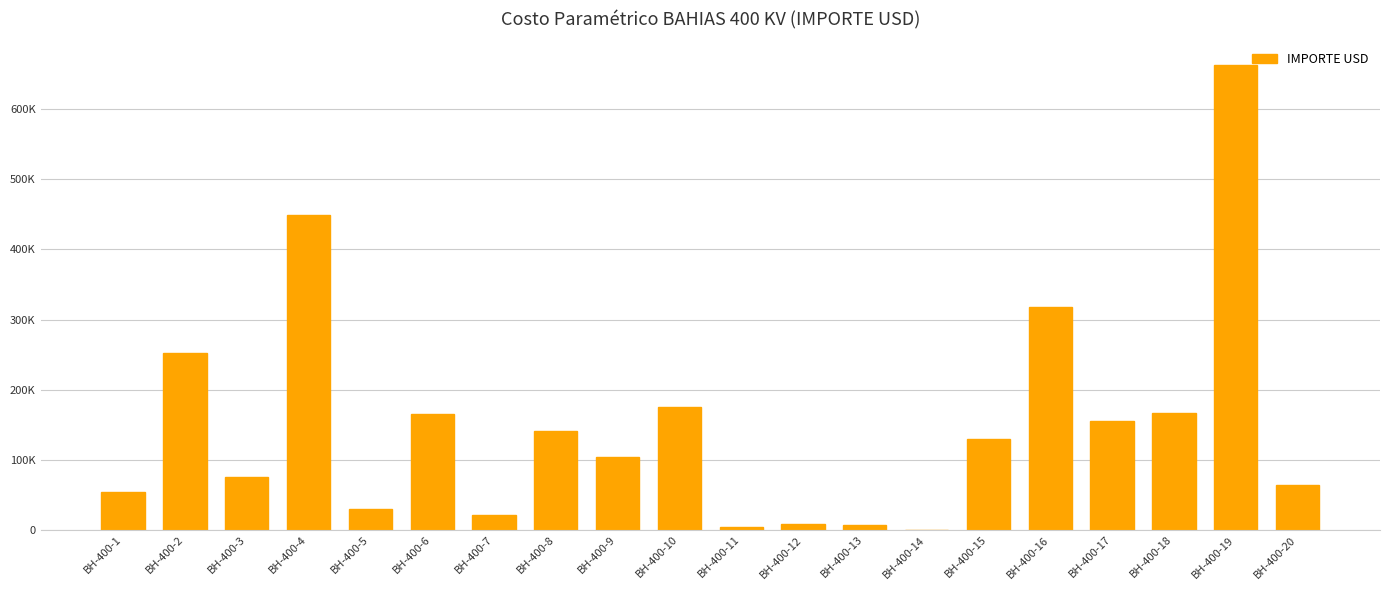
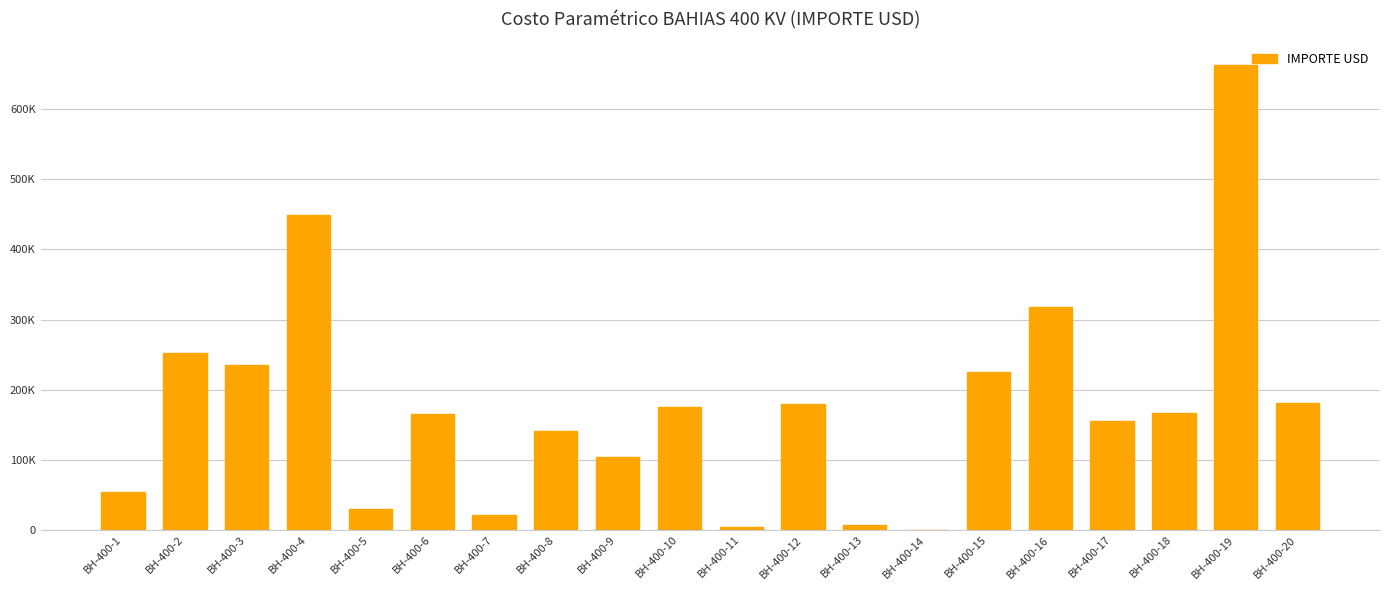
  {
    "BH-400-1": 50000,
    "BH-400-2": 250000,
-   "BH-400-3": 80000,
+   "BH-400-3": 240000,
    "BH-400-4": 450000,
    "BH-400-5": 30000,
    "BH-400-6": 170000,
    "BH-400-7": 20000,
    "BH-400-8": 140000,
    "BH-400-9": 100000,
    "BH-400-10": 170000,
    "BH-400-11": 0,
-   "BH-400-12": 10000,
+   "BH-400-12": 180000,
    "BH-400-13": 10000,
    "BH-400-14": 0,
-   "BH-400-15": 130000,
+   "BH-400-15": 220000,
    "BH-400-16": 320000,
    "BH-400-17": 160000,
    "BH-400-18": 170000,
    "BH-400-19": 660000,
-   "BH-400-20": 60000
+   "BH-400-20": 180000
  }
